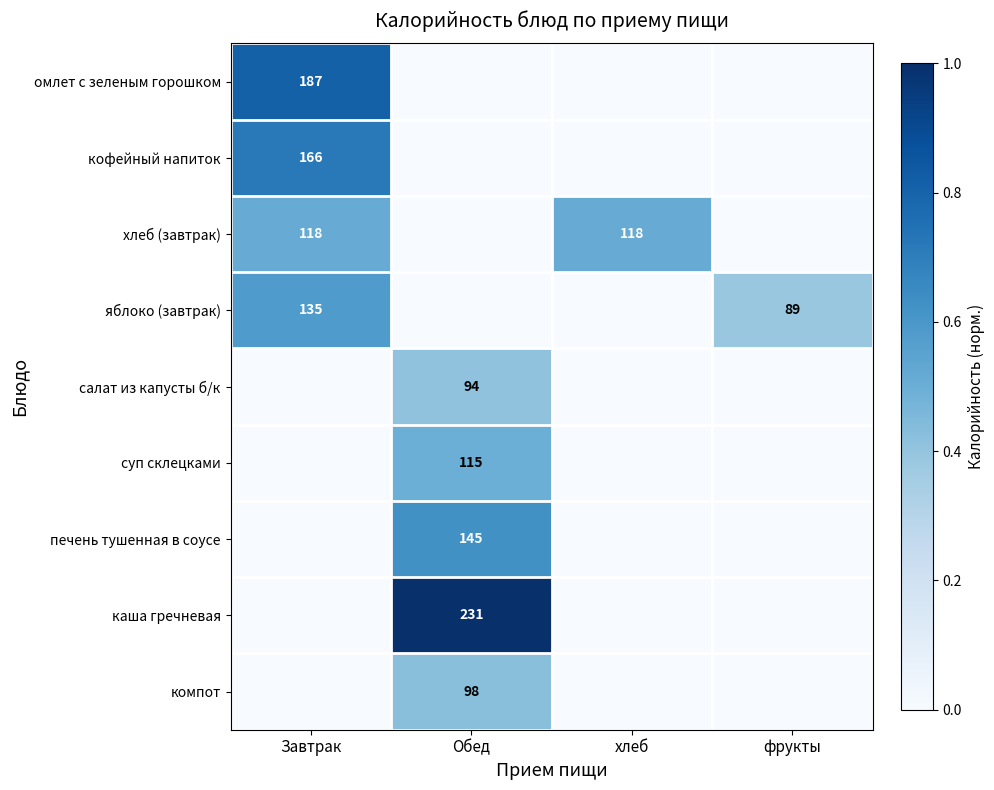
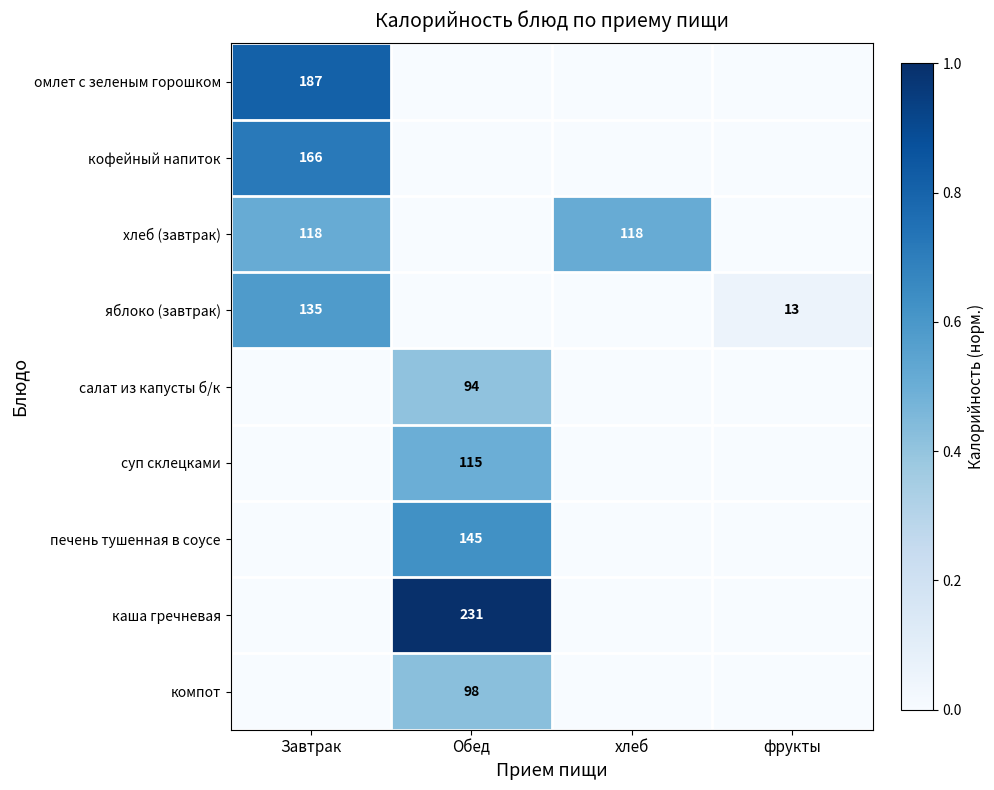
  {
    "омлет с зеленым горошком": {
      "Завтрак": 187
    },
    "кофейный напиток": {
      "Завтрак": 166
    },
    "хлеб (завтрак)": {
      "Завтрак": 118,
      "хлеб": 118
    },
    "яблоко (завтрак)": {
      "Завтрак": 135,
-     "фрукты": 89
+     "фрукты": 13
    },
    "салат из капусты б/к": {
      "Обед": 94
    },
    "суп склецками": {
      "Обед": 115
    },
    "печень тушенная в соусе": {
      "Обед": 145
    },
    "каша гречневая": {
      "Обед": 231
    },
    "компот": {
      "Обед": 98
    }
  }
